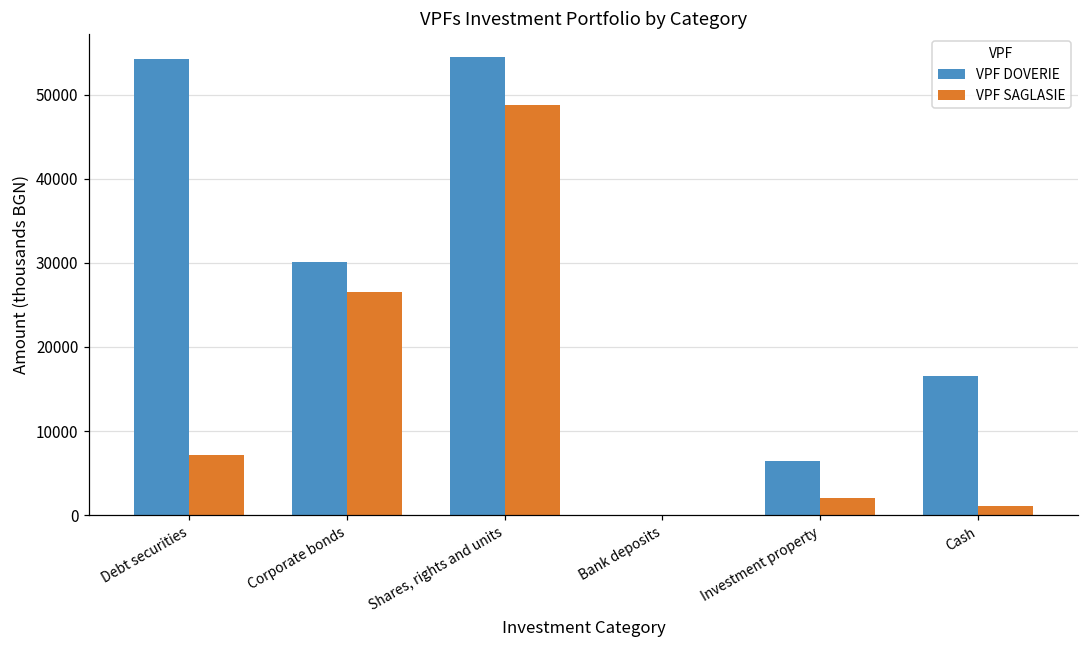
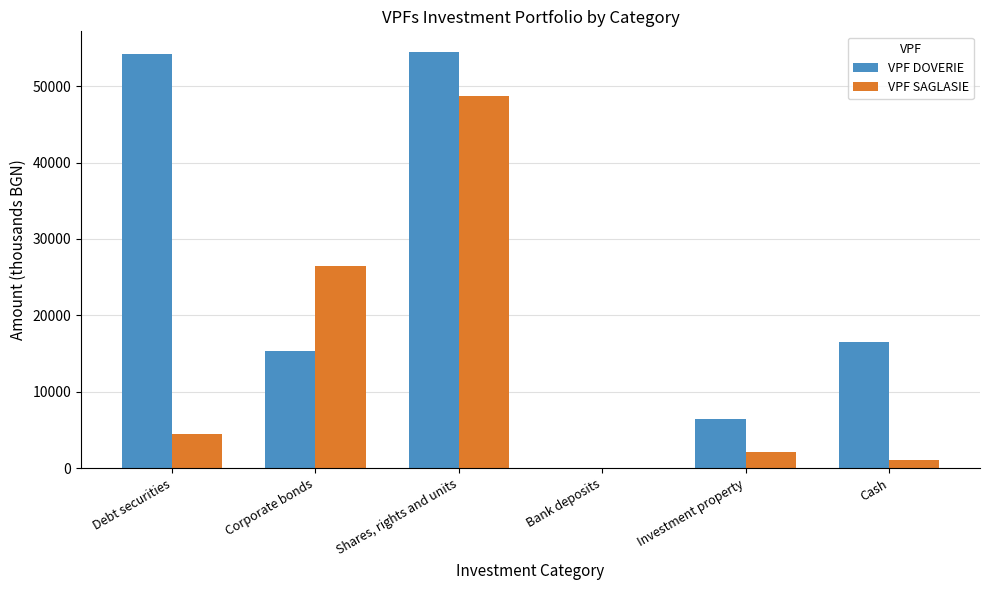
  {
    "VPF DOVERIE": {
      "Debt securities": 54000,
-     "Corporate bonds": 30000,
+     "Corporate bonds": 15000,
      "Shares, rights and units": 54000,
      "Bank deposits": 0,
      "Investment property": 6000,
      "Cash": 17000
    },
    "VPF SAGLASIE": {
-     "Debt securities": 7000,
+     "Debt securities": 4000,
      "Corporate bonds": 27000,
      "Shares, rights and units": 49000,
      "Bank deposits": 0,
      "Investment property": 2000,
      "Cash": 1000
    }
  }
